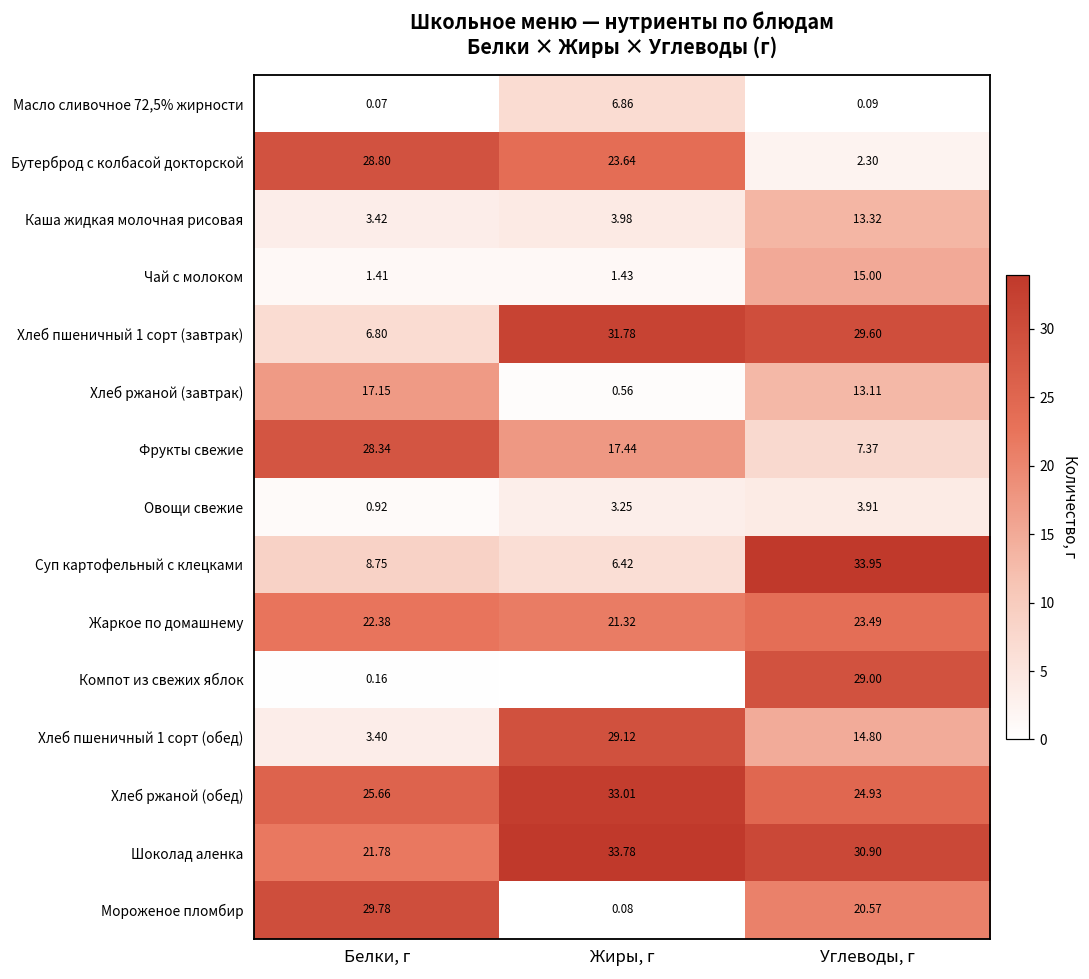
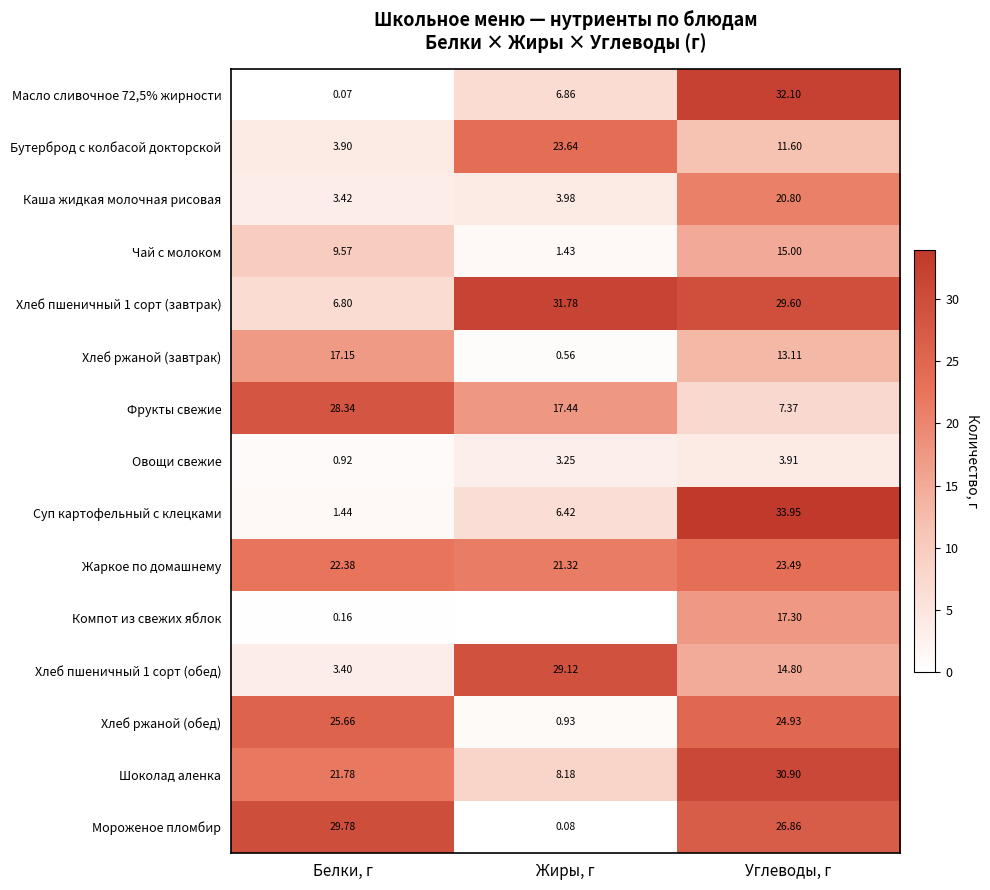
  {
    "Масло сливочное 72,5% жирности": {
      "Белки, г": 0.07,
      "Жиры, г": 6.86,
-     "Углеводы, г": 0.09
+     "Углеводы, г": 32.10
    },
    "Бутерброд с колбасой докторской": {
-     "Белки, г": 28.80,
+     "Белки, г": 3.90,
      "Жиры, г": 23.64,
-     "Углеводы, г": 2.30
+     "Углеводы, г": 11.60
    },
    "Каша жидкая молочная рисовая": {
      "Белки, г": 3.42,
      "Жиры, г": 3.98,
-     "Углеводы, г": 13.32
+     "Углеводы, г": 20.80
    },
    "Чай с молоком": {
-     "Белки, г": 1.41,
+     "Белки, г": 9.57,
      "Жиры, г": 1.43,
      "Углеводы, г": 15.00
    },
    "Хлеб пшеничный 1 сорт (завтрак)": {
      "Белки, г": 6.80,
      "Жиры, г": 31.78,
      "Углеводы, г": 29.60
    },
    "Хлеб ржаной (завтрак)": {
      "Белки, г": 17.15,
      "Жиры, г": 0.56,
      "Углеводы, г": 13.11
    },
    "Фрукты свежие": {
      "Белки, г": 28.34,
      "Жиры, г": 17.44,
      "Углеводы, г": 7.37
    },
    "Овощи свежие": {
      "Белки, г": 0.92,
      "Жиры, г": 3.25,
      "Углеводы, г": 3.91
    },
    "Суп картофельный с клецками": {
-     "Белки, г": 8.75,
+     "Белки, г": 1.44,
      "Жиры, г": 6.42,
      "Углеводы, г": 33.95
    },
    "Жаркое по домашнему": {
      "Белки, г": 22.38,
      "Жиры, г": 21.32,
      "Углеводы, г": 23.49
    },
    "Компот из свежих яблок": {
      "Белки, г": 0.16,
-     "Углеводы, г": 29.00
+     "Углеводы, г": 17.30
    },
    "Хлеб пшеничный 1 сорт (обед)": {
      "Белки, г": 3.40,
      "Жиры, г": 29.12,
      "Углеводы, г": 14.80
    },
    "Хлеб ржаной (обед)": {
      "Белки, г": 25.66,
-     "Жиры, г": 33.01,
+     "Жиры, г": 0.93,
      "Углеводы, г": 24.93
    },
    "Шоколад аленка": {
      "Белки, г": 21.78,
-     "Жиры, г": 33.78,
+     "Жиры, г": 8.18,
      "Углеводы, г": 30.90
    },
    "Мороженое пломбир": {
      "Белки, г": 29.78,
      "Жиры, г": 0.08,
-     "Углеводы, г": 20.57
+     "Углеводы, г": 26.86
    }
  }
